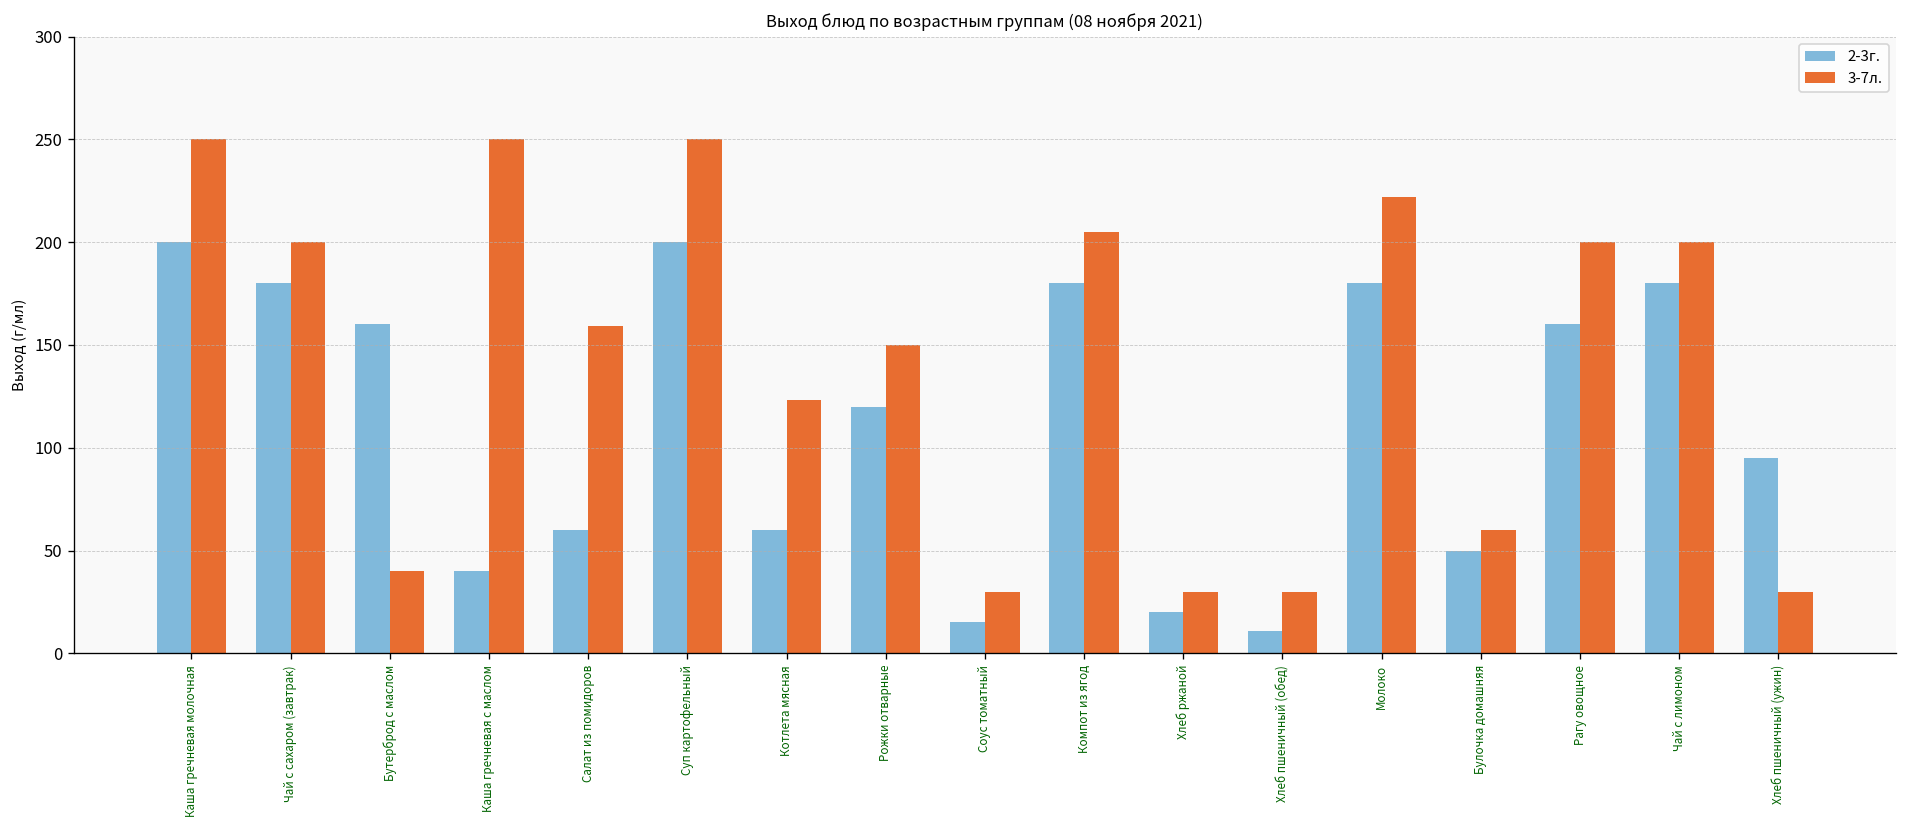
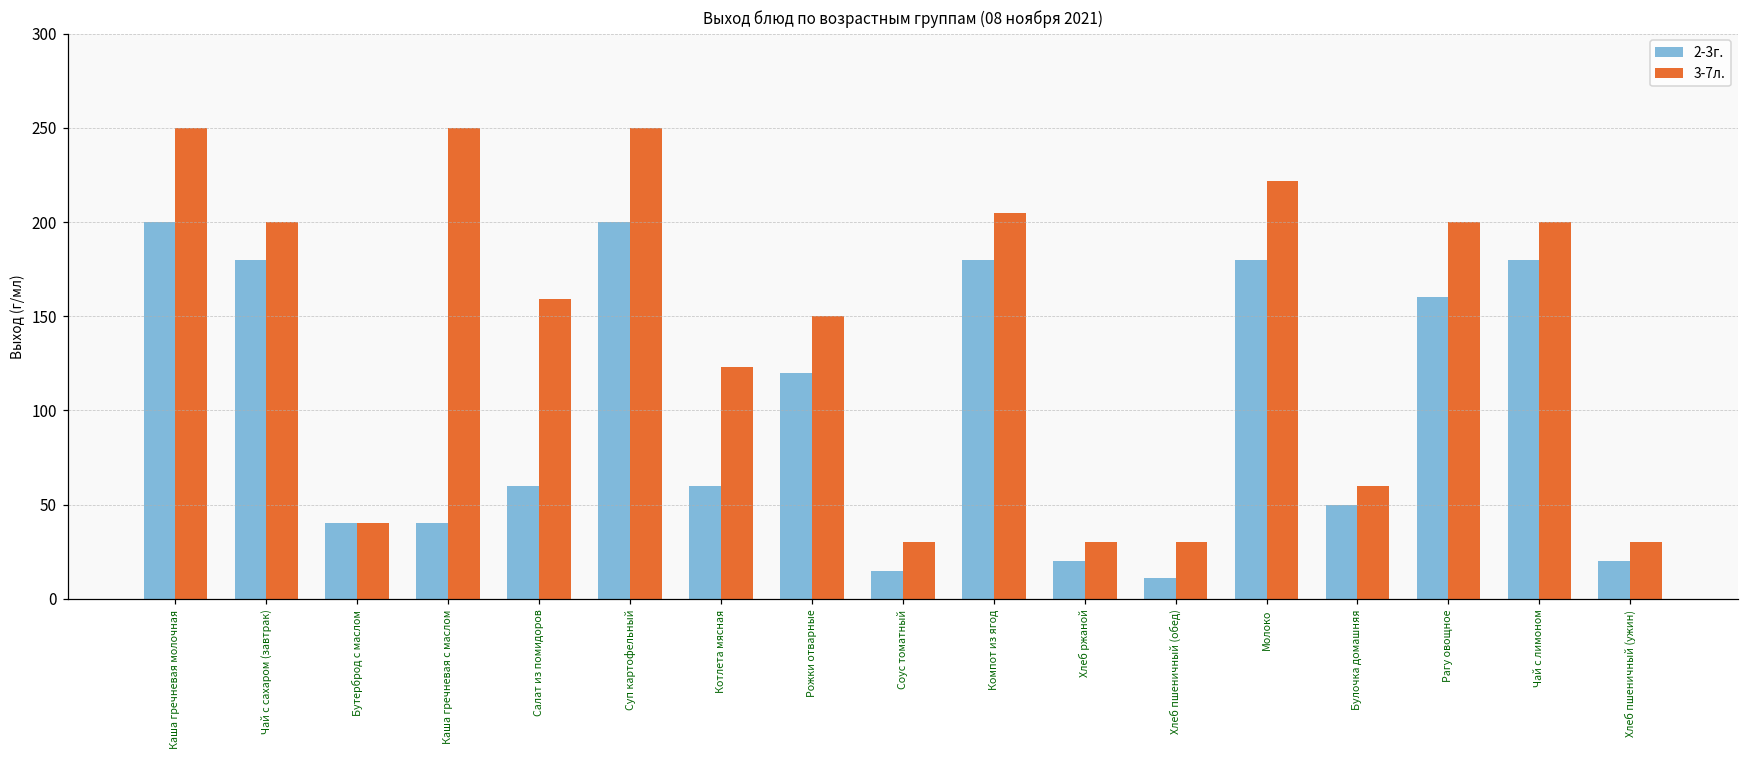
  {
    "2-3г.": {
      "Каша гречневая молочная": 200,
      "Чай с сахаром (завтрак)": 180,
-     "Бутерброд с маслом": 160,
+     "Бутерброд с маслом": 40,
      "Каша гречневая с маслом": 40,
      "Салат из помидоров": 60,
      "Суп картофельный": 200,
      "Котлета мясная": 60,
      "Рожки отварные": 120,
      "Соус томатный": 15,
      "Компот из ягод": 180,
      "Хлеб ржаной": 20,
      "Хлеб пшеничный (обед)": 11,
      "Молоко": 180,
      "Булочка домашняя": 50,
      "Рагу овощное": 160,
      "Чай с лимоном": 180,
-     "Хлеб пшеничный (ужин)": 95
+     "Хлеб пшеничный (ужин)": 20
    },
    "3-7л.": {
      "Каша гречневая молочная": 250,
      "Чай с сахаром (завтрак)": 200,
      "Бутерброд с маслом": 40,
      "Каша гречневая с маслом": 250,
      "Салат из помидоров": 159,
      "Суп картофельный": 250,
      "Котлета мясная": 123,
      "Рожки отварные": 150,
      "Соус томатный": 30,
      "Компот из ягод": 205,
      "Хлеб ржаной": 30,
      "Хлеб пшеничный (обед)": 30,
      "Молоко": 222,
      "Булочка домашняя": 60,
      "Рагу овощное": 200,
      "Чай с лимоном": 200,
      "Хлеб пшеничный (ужин)": 30
    }
  }
